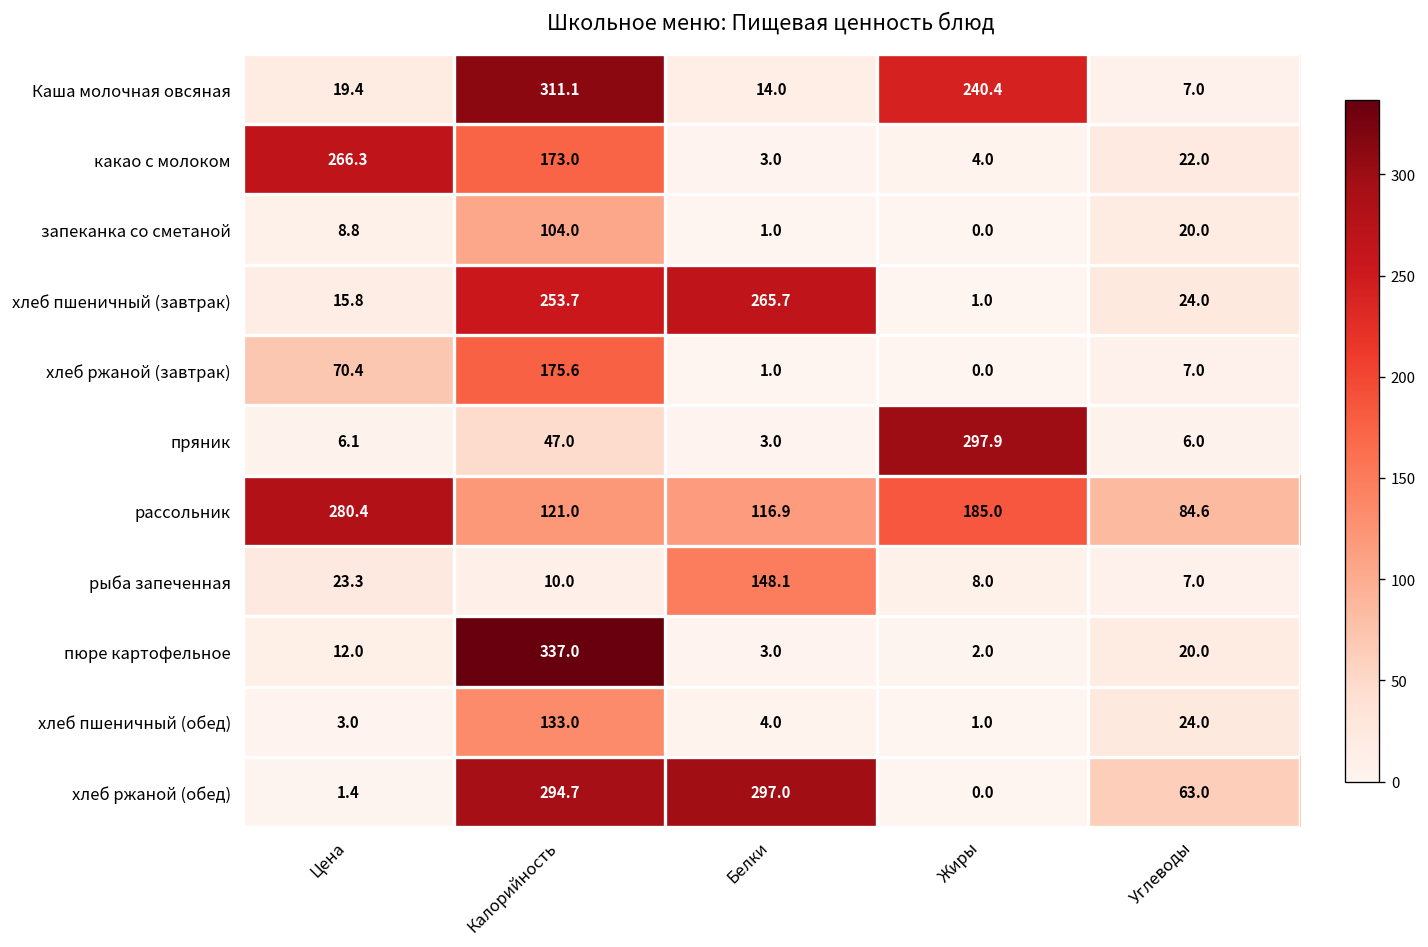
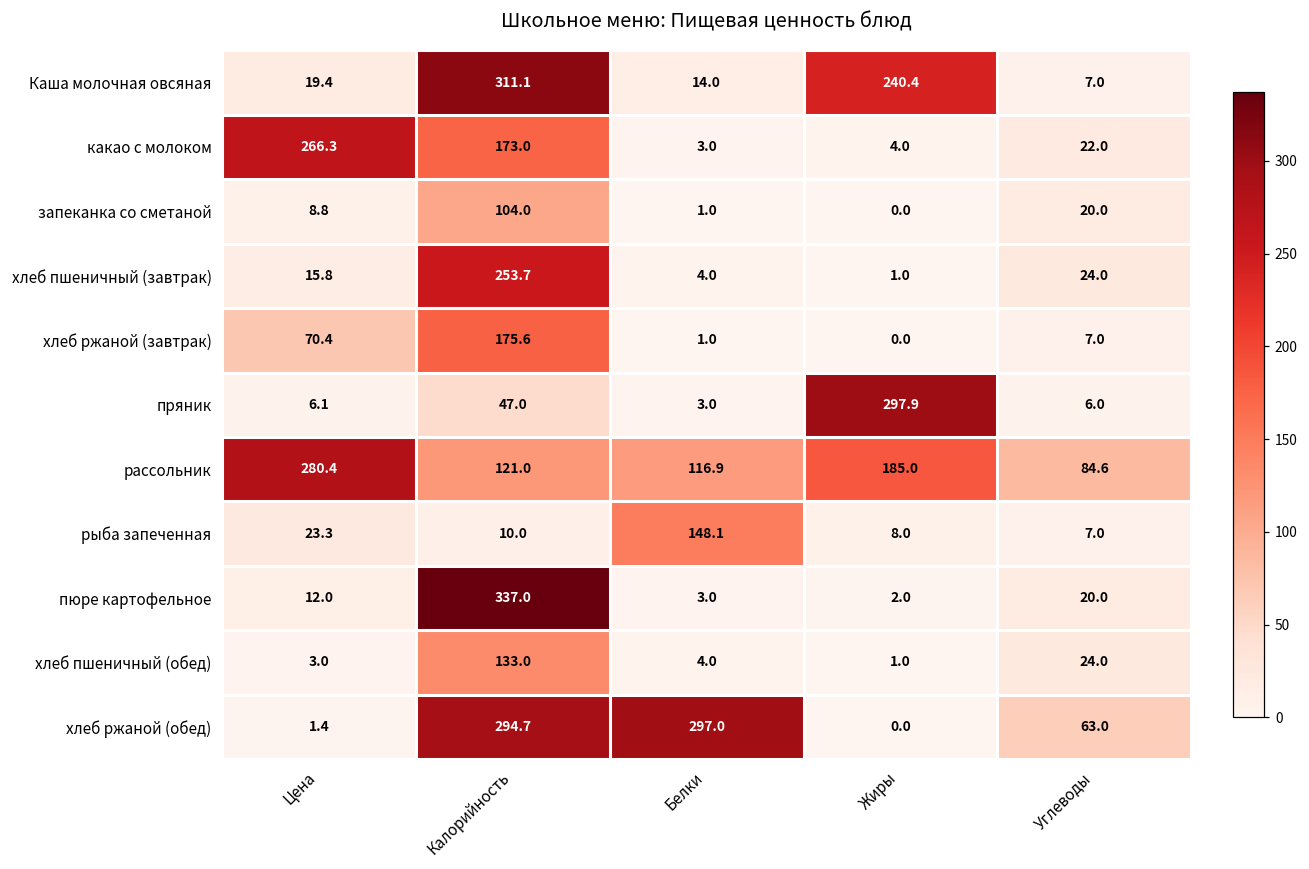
  {
    "Каша молочная овсяная": {
      "Цена": 19.4,
      "Калорийность": 311.1,
      "Белки": 14.0,
      "Жиры": 240.4,
      "Углеводы": 7.0
    },
    "какао с молоком": {
      "Цена": 266.3,
      "Калорийность": 173.0,
      "Белки": 3.0,
      "Жиры": 4.0,
      "Углеводы": 22.0
    },
    "запеканка со сметаной": {
      "Цена": 8.8,
      "Калорийность": 104.0,
      "Белки": 1.0,
      "Жиры": 0.0,
      "Углеводы": 20.0
    },
    "хлеб пшеничный (завтрак)": {
      "Цена": 15.8,
      "Калорийность": 253.7,
-     "Белки": 265.7,
+     "Белки": 4.0,
      "Жиры": 1.0,
      "Углеводы": 24.0
    },
    "хлеб ржаной (завтрак)": {
      "Цена": 70.4,
      "Калорийность": 175.6,
      "Белки": 1.0,
      "Жиры": 0.0,
      "Углеводы": 7.0
    },
    "пряник": {
      "Цена": 6.1,
      "Калорийность": 47.0,
      "Белки": 3.0,
      "Жиры": 297.9,
      "Углеводы": 6.0
    },
    "рассольник": {
      "Цена": 280.4,
      "Калорийность": 121.0,
      "Белки": 116.9,
      "Жиры": 185.0,
      "Углеводы": 84.6
    },
    "рыба запеченная": {
      "Цена": 23.3,
      "Калорийность": 10.0,
      "Белки": 148.1,
      "Жиры": 8.0,
      "Углеводы": 7.0
    },
    "пюре картофельное": {
      "Цена": 12.0,
      "Калорийность": 337.0,
      "Белки": 3.0,
      "Жиры": 2.0,
      "Углеводы": 20.0
    },
    "хлеб пшеничный (обед)": {
      "Цена": 3.0,
      "Калорийность": 133.0,
      "Белки": 4.0,
      "Жиры": 1.0,
      "Углеводы": 24.0
    },
    "хлеб ржаной (обед)": {
      "Цена": 1.4,
      "Калорийность": 294.7,
      "Белки": 297.0,
      "Жиры": 0.0,
      "Углеводы": 63.0
    }
  }
